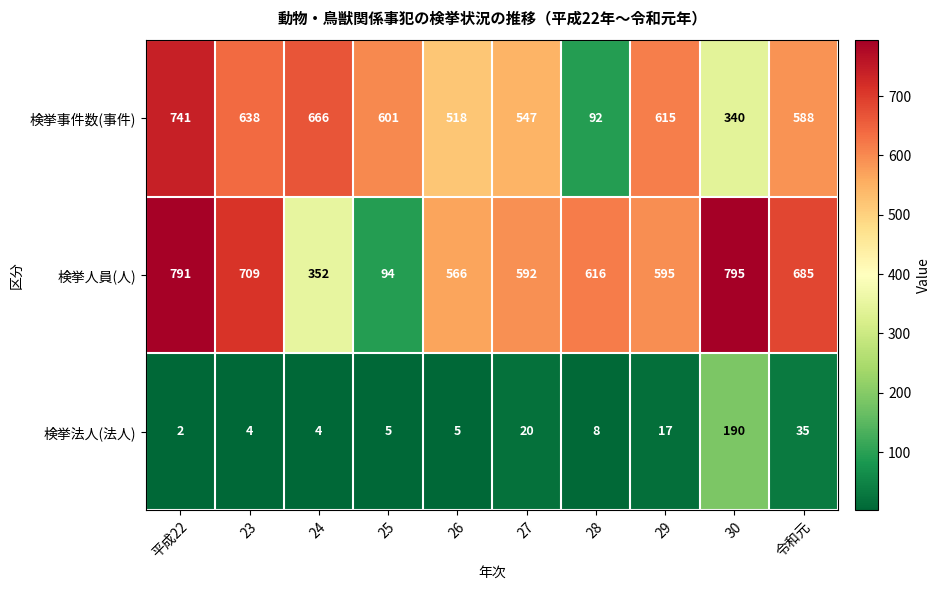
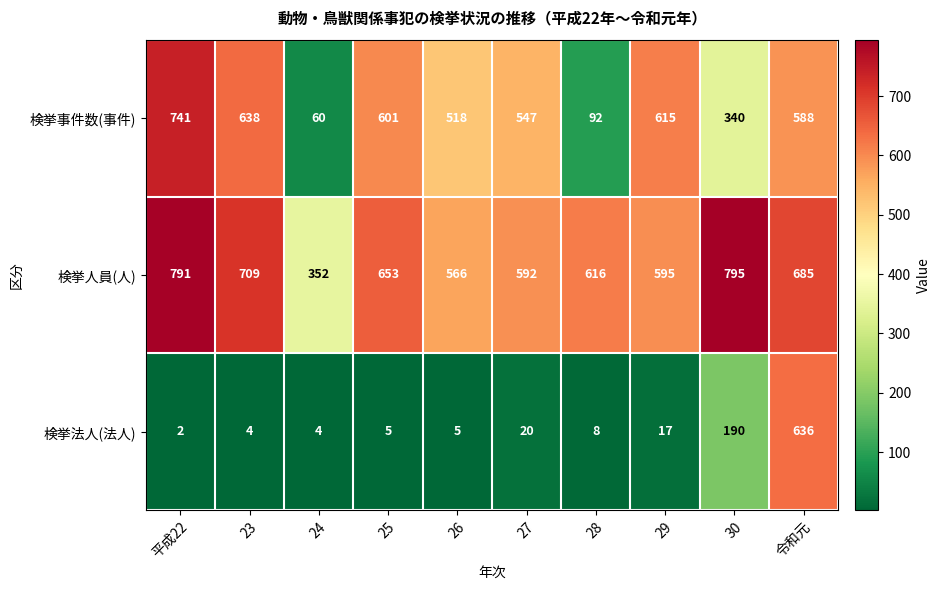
  {
    "検挙事件数(事件)": {
      "平成22": 741,
      "23": 638,
-     "24": 666,
+     "24": 60,
      "25": 601,
      "26": 518,
      "27": 547,
      "28": 92,
      "29": 615,
      "30": 340,
      "令和元": 588
    },
    "検挙人員(人)": {
      "平成22": 791,
      "23": 709,
      "24": 352,
-     "25": 94,
+     "25": 653,
      "26": 566,
      "27": 592,
      "28": 616,
      "29": 595,
      "30": 795,
      "令和元": 685
    },
    "検挙法人(法人)": {
      "平成22": 2,
      "23": 4,
      "24": 4,
      "25": 5,
      "26": 5,
      "27": 20,
      "28": 8,
      "29": 17,
      "30": 190,
-     "令和元": 35
+     "令和元": 636
    }
  }
